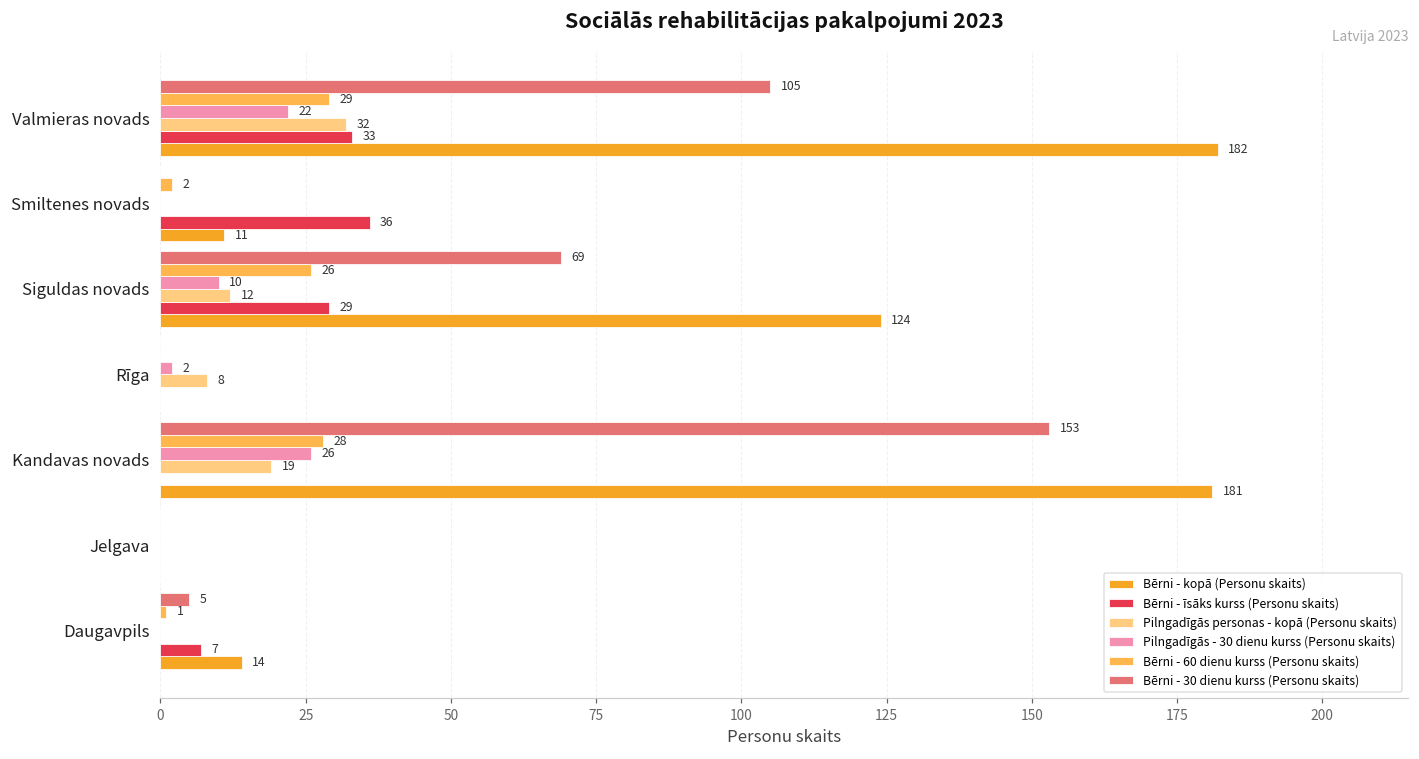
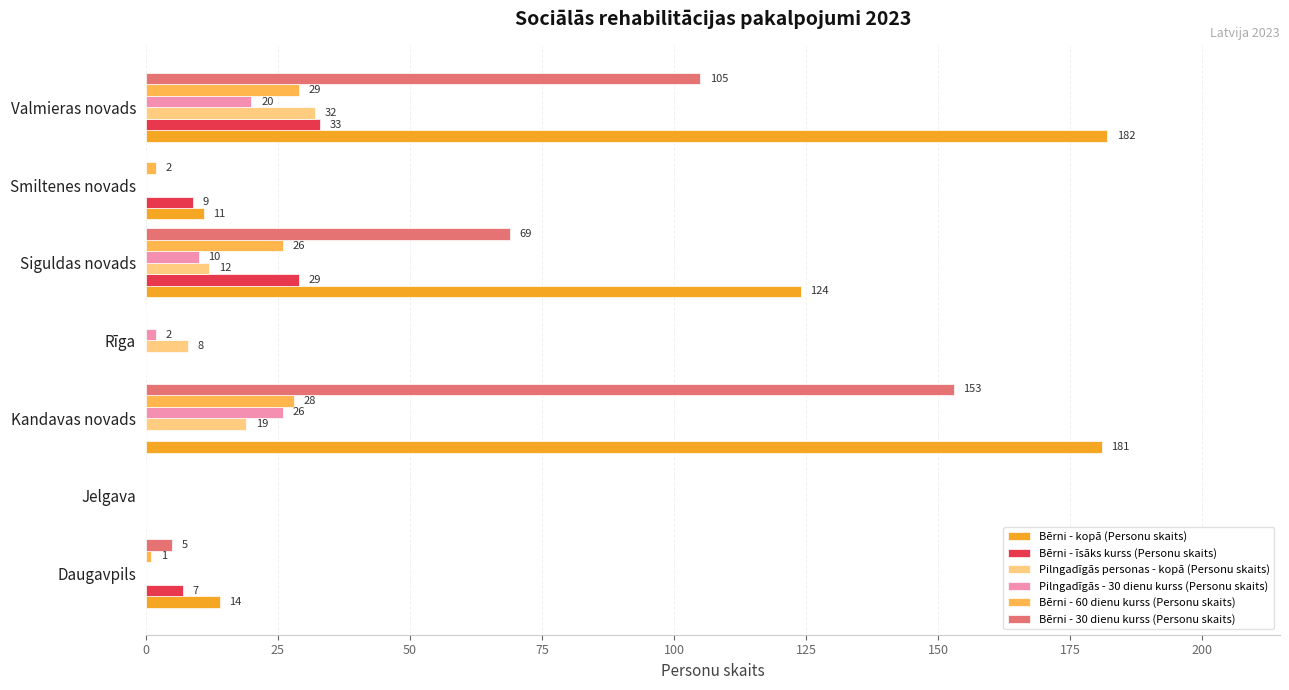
  {
    "Bērni - īsāks kurss (Personu skaits)": {
      "Valmieras novads": 33,
-     "Smiltenes novads": 36,
+     "Smiltenes novads": 9,
      "Siguldas novads": 29,
      "Daugavpils": 7
    },
    "Pilngadīgās - 30 dienu kurss (Personu skaits)": {
-     "Valmieras novads": 22,
+     "Valmieras novads": 20,
      "Siguldas novads": 10,
      "Rīga": 2,
      "Kandavas novads": 26
    },
    "Bērni - 30 dienu kurss (Personu skaits)": {
      "Valmieras novads": 105,
      "Siguldas novads": 69,
      "Kandavas novads": 153,
      "Daugavpils": 5
    }
  }
